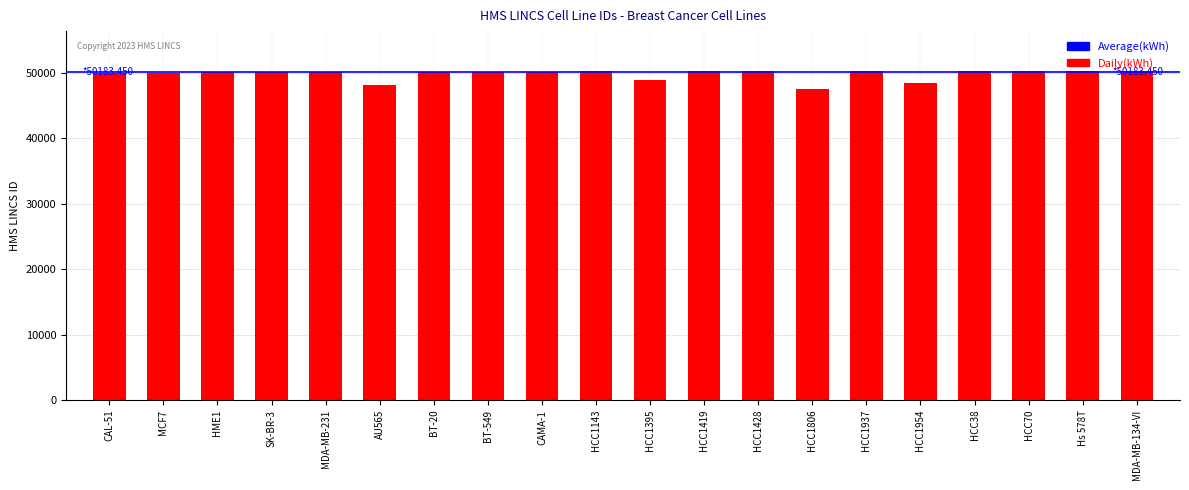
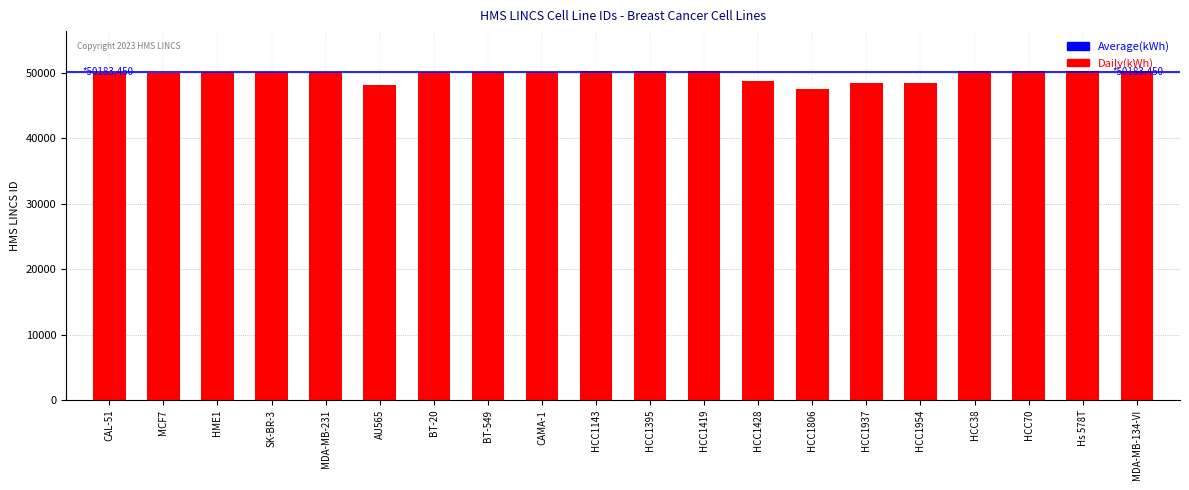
  {
    "HME1": 50000,
    "SK-BR-3": 50000,
    "MDA-MB-231": 50000,
    "AU565": 48000,
    "BT-20": 50000,
    "BT-549": 50000,
    "CAMA-1": 50000,
    "HCC1143": 50000,
-   "HCC1395": 49000,
+   "HCC1395": 50000,
    "HCC1419": 50000,
-   "HCC1428": 50000,
+   "HCC1428": 49000,
    "HCC1806": 48000,
-   "HCC1937": 50000,
+   "HCC1937": 48000,
    "HCC1954": 48000,
    "HCC38": 50000,
    "HCC70": 50000,
    "Hs 578T": 50000
  }
